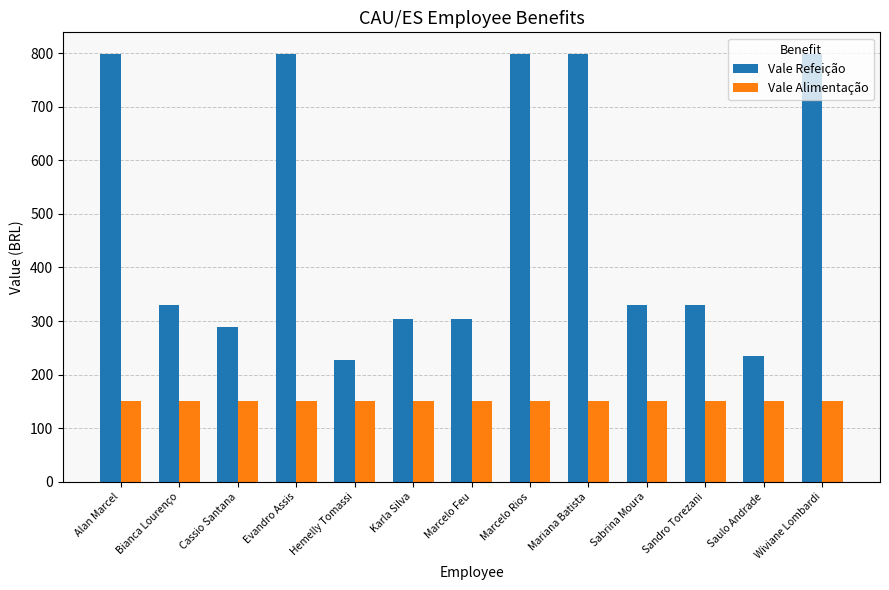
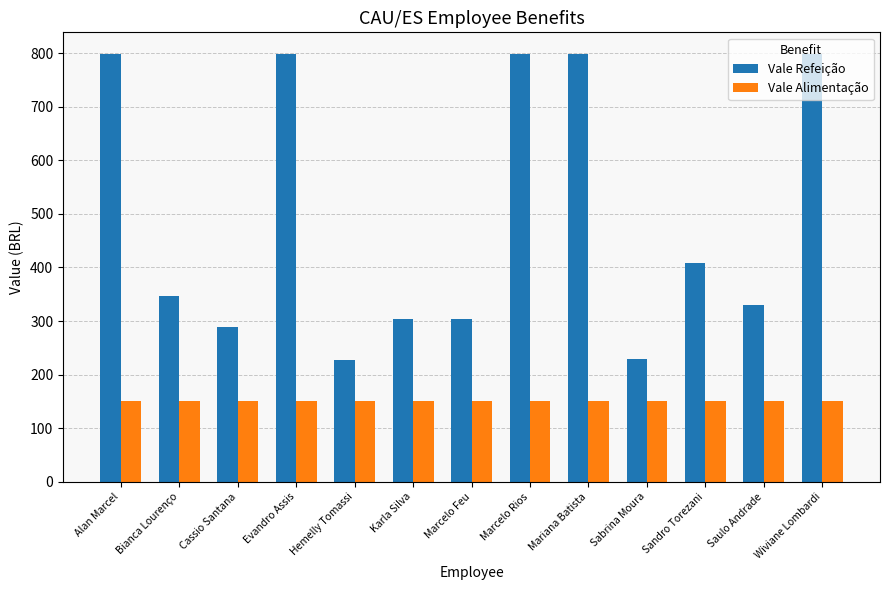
  {
    "Vale Refeição": {
      "Alan Marcel": 800,
-     "Bianca Lourenço": 330,
+     "Bianca Lourenço": 350,
      "Cassio Santana": 290,
      "Evandro Assis": 800,
      "Hemelly Tomassi": 230,
      "Karla Silva": 300,
      "Marcelo Feu": 300,
      "Marcelo Rios": 800,
      "Mariana Batista": 800,
-     "Sabrina Moura": 330,
-     "Sandro Torezani": 330,
-     "Saulo Andrade": 230
+     "Sabrina Moura": 230,
+     "Sandro Torezani": 410,
+     "Saulo Andrade": 330
    },
    "Vale Alimentação": {
      "Alan Marcel": 150,
      "Bianca Lourenço": 150,
      "Cassio Santana": 150,
      "Evandro Assis": 150,
      "Hemelly Tomassi": 150,
      "Karla Silva": 150,
      "Marcelo Feu": 150,
      "Marcelo Rios": 150,
      "Mariana Batista": 150,
      "Sabrina Moura": 150,
      "Sandro Torezani": 150,
      "Saulo Andrade": 150,
      "Wiviane Lombardi": 150
    }
  }
